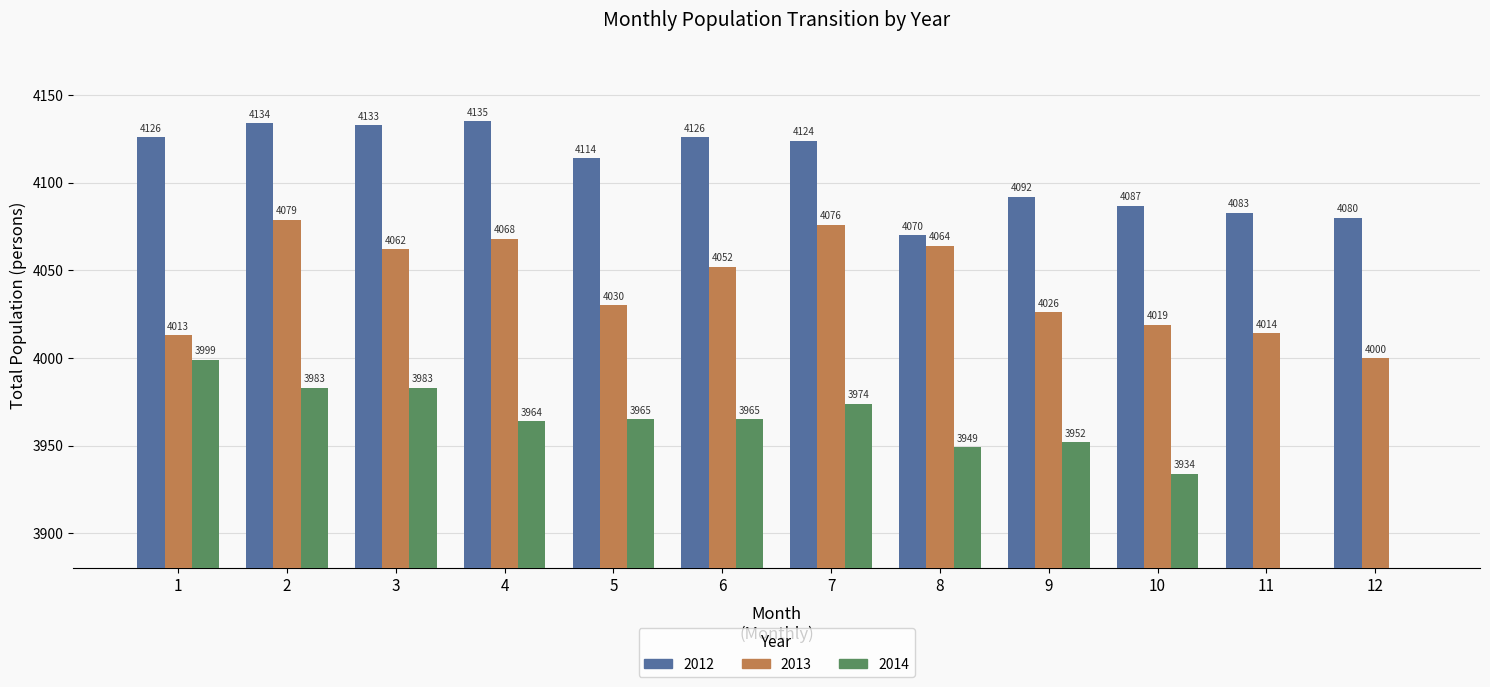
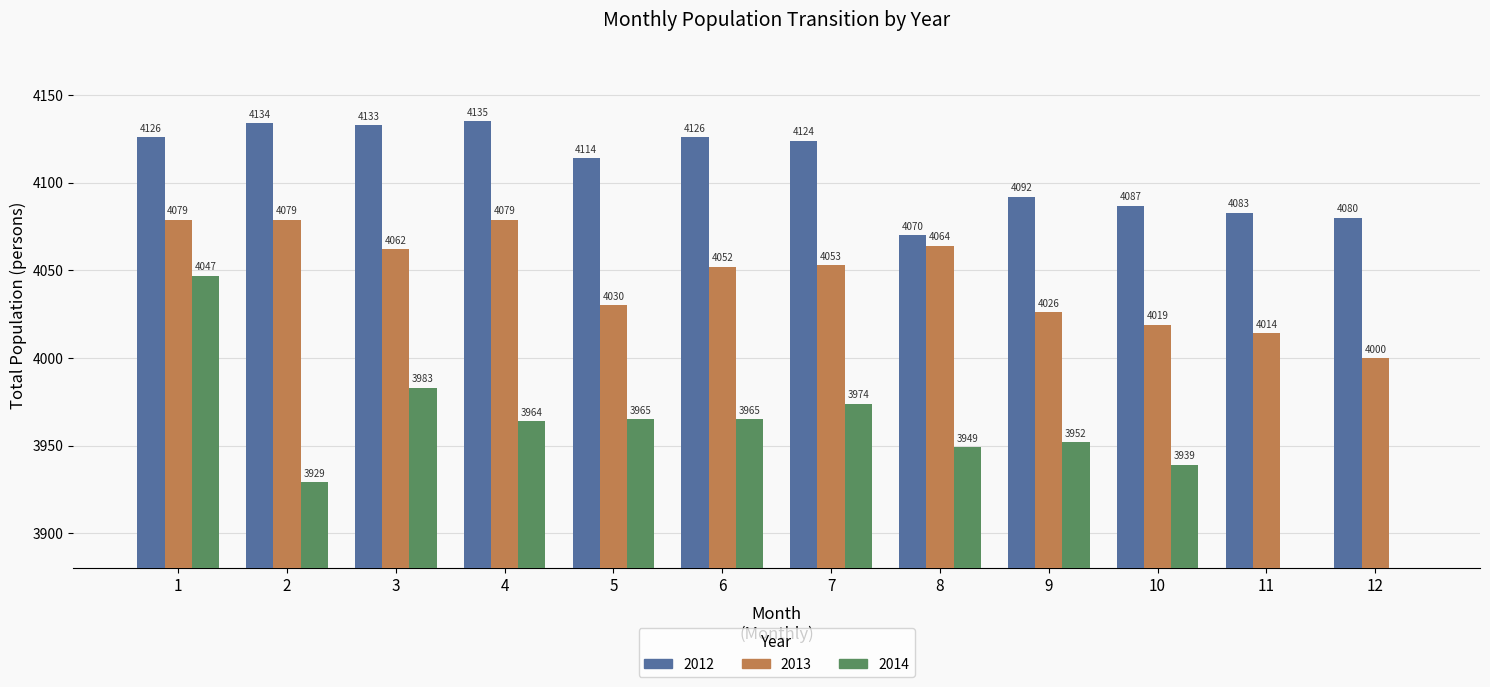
  {
    "2012": {
      "1": 4126,
      "2": 4134,
      "3": 4133,
      "4": 4135,
      "5": 4114,
      "6": 4126,
      "7": 4124,
      "8": 4070,
      "9": 4092,
      "10": 4087,
      "11": 4083,
      "12": 4080
    },
    "2013": {
-     "1": 4013,
+     "1": 4079,
      "2": 4079,
      "3": 4062,
-     "4": 4068,
+     "4": 4079,
      "5": 4030,
      "6": 4052,
-     "7": 4076,
+     "7": 4053,
      "8": 4064,
      "9": 4026,
      "10": 4019,
      "11": 4014,
      "12": 4000
    },
    "2014": {
-     "1": 3999,
-     "2": 3983,
+     "1": 4047,
+     "2": 3929,
      "3": 3983,
      "4": 3964,
      "5": 3965,
      "6": 3965,
      "7": 3974,
      "8": 3949,
      "9": 3952,
-     "10": 3934
+     "10": 3939
    }
  }
